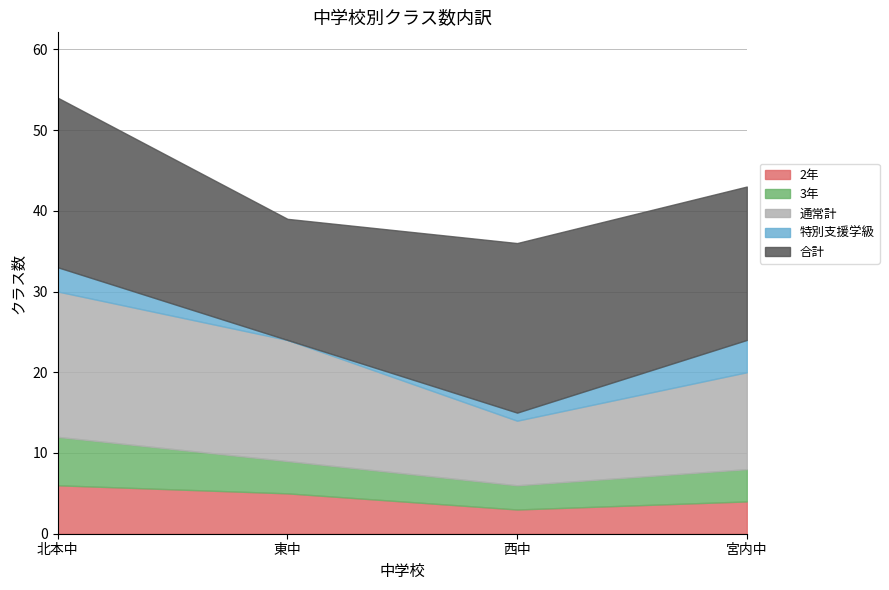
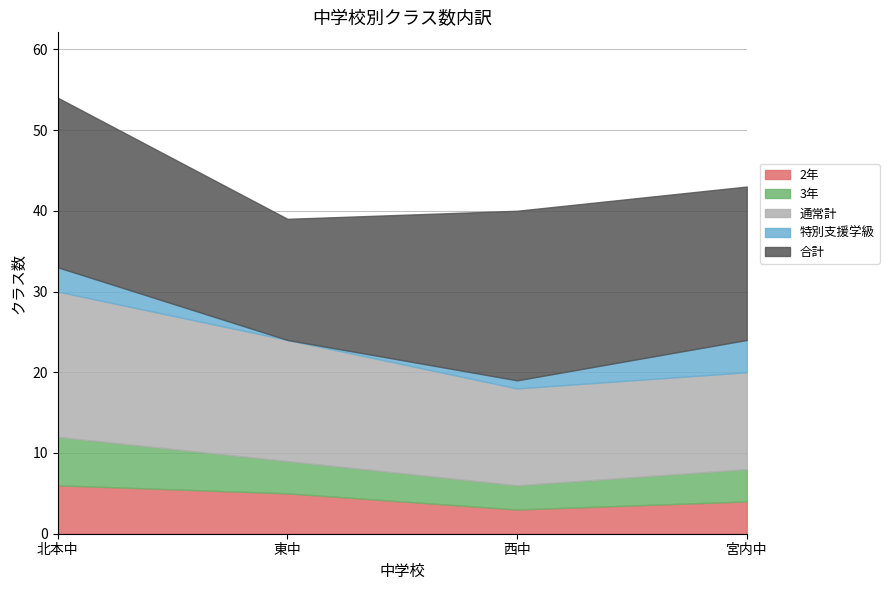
  {
    "2年": {
      "北本中": 6,
      "東中": 5,
      "西中": 3,
      "宮内中": 4
    },
    "3年": {
      "北本中": 6,
      "東中": 4,
      "西中": 3,
      "宮内中": 4
    },
    "通常計": {
      "北本中": 18,
-     "西中": 8,
+     "西中": 12,
      "宮内中": 12
    },
    "特別支援学級": {
      "北本中": 3,
      "西中": 1,
      "宮内中": 4
    },
    "合計": {
      "北本中": 21,
      "東中": 15,
      "西中": 21,
      "宮内中": 19
    }
  }
